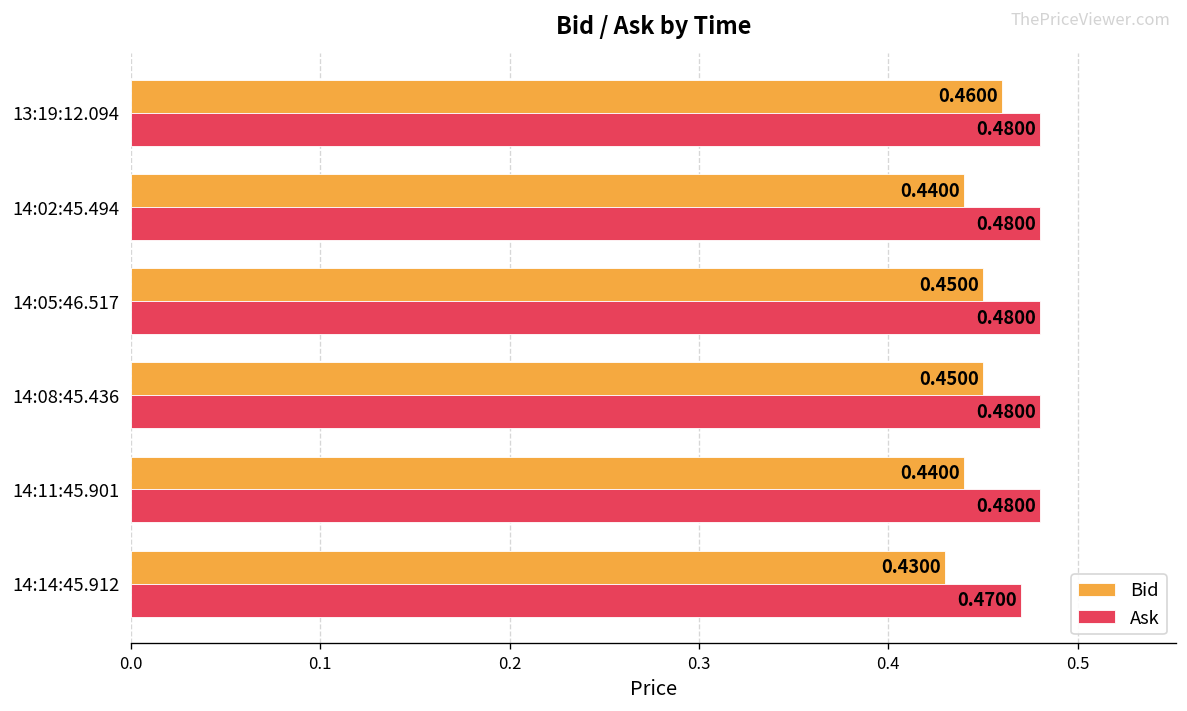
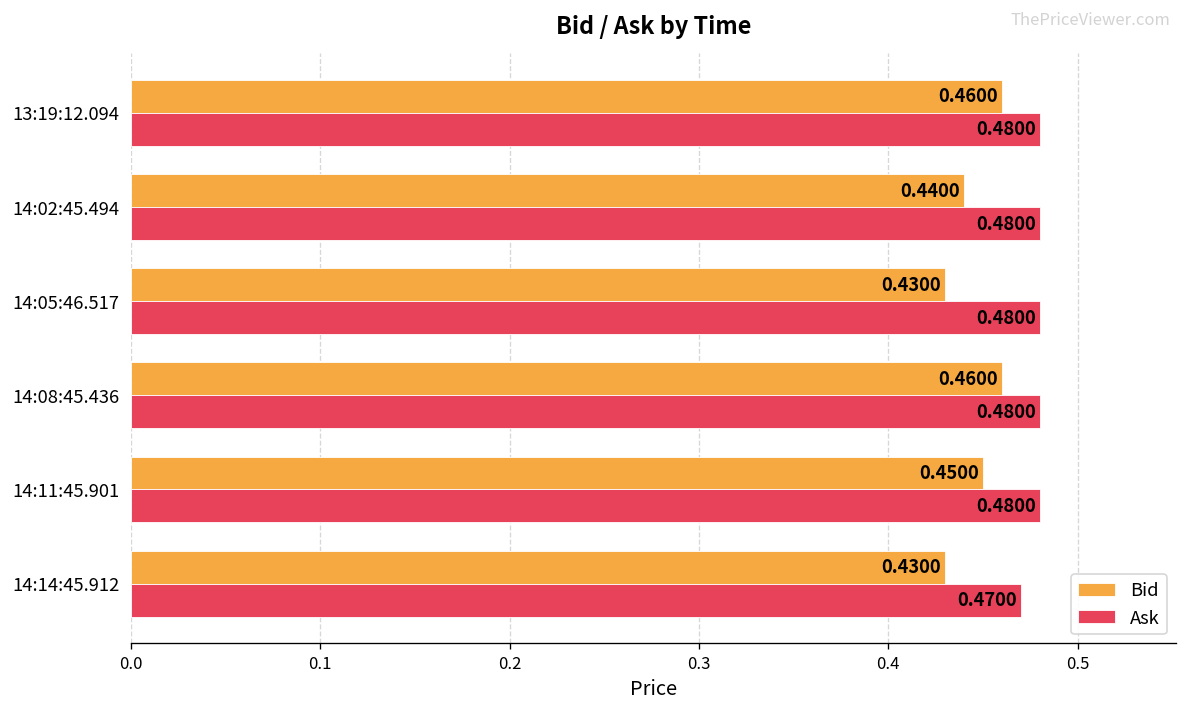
  {
    "Bid": {
      "13:19:12.094": 0.4600,
      "14:02:45.494": 0.4400,
-     "14:05:46.517": 0.4500,
-     "14:08:45.436": 0.4500,
-     "14:11:45.901": 0.4400,
+     "14:05:46.517": 0.4300,
+     "14:08:45.436": 0.4600,
+     "14:11:45.901": 0.4500,
      "14:14:45.912": 0.4300
    },
    "Ask": {
      "13:19:12.094": 0.4800,
      "14:02:45.494": 0.4800,
      "14:05:46.517": 0.4800,
      "14:08:45.436": 0.4800,
      "14:11:45.901": 0.4800,
      "14:14:45.912": 0.4700
    }
  }
